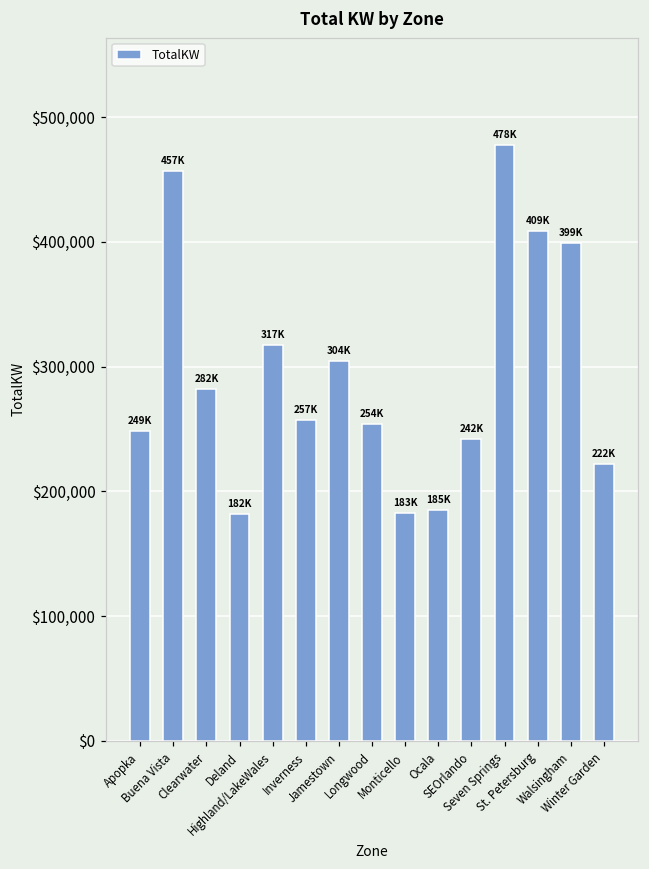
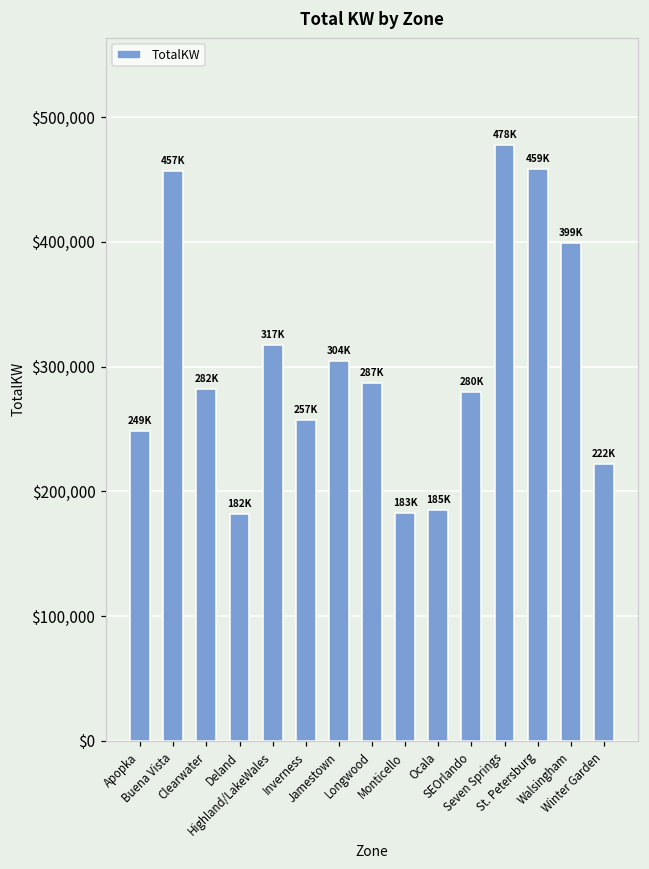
  {
    "Apopka": "249K",
    "Buena Vista": "457K",
    "Clearwater": "282K",
    "Deland": "182K",
    "Highland/LakeWales": "317K",
    "Inverness": "257K",
    "Jamestown": "304K",
-   "Longwood": "254K",
+   "Longwood": "287K",
    "Monticello": "183K",
    "Ocala": "185K",
-   "SEOrlando": "242K",
+   "SEOrlando": "280K",
    "Seven Springs": "478K",
-   "St. Petersburg": "409K",
+   "St. Petersburg": "459K",
    "Walsingham": "399K",
    "Winter Garden": "222K"
  }
